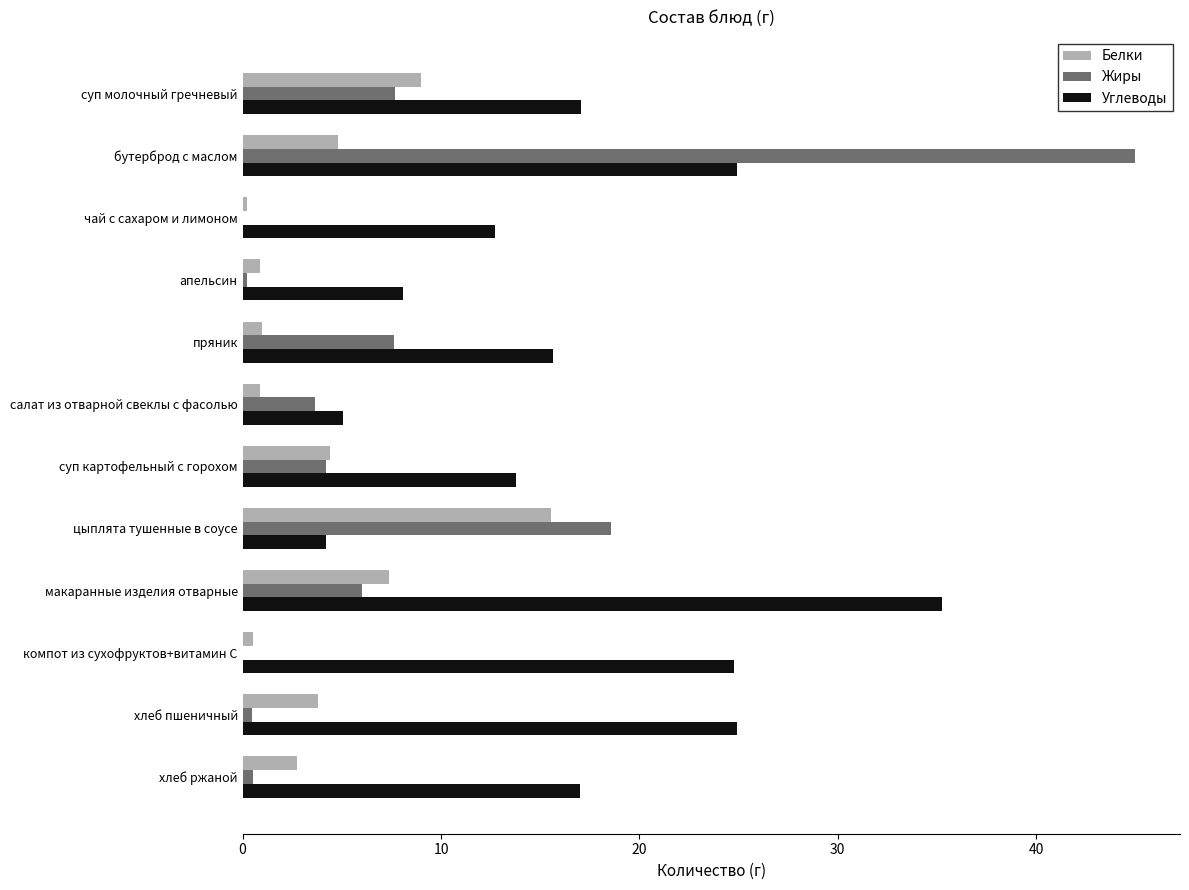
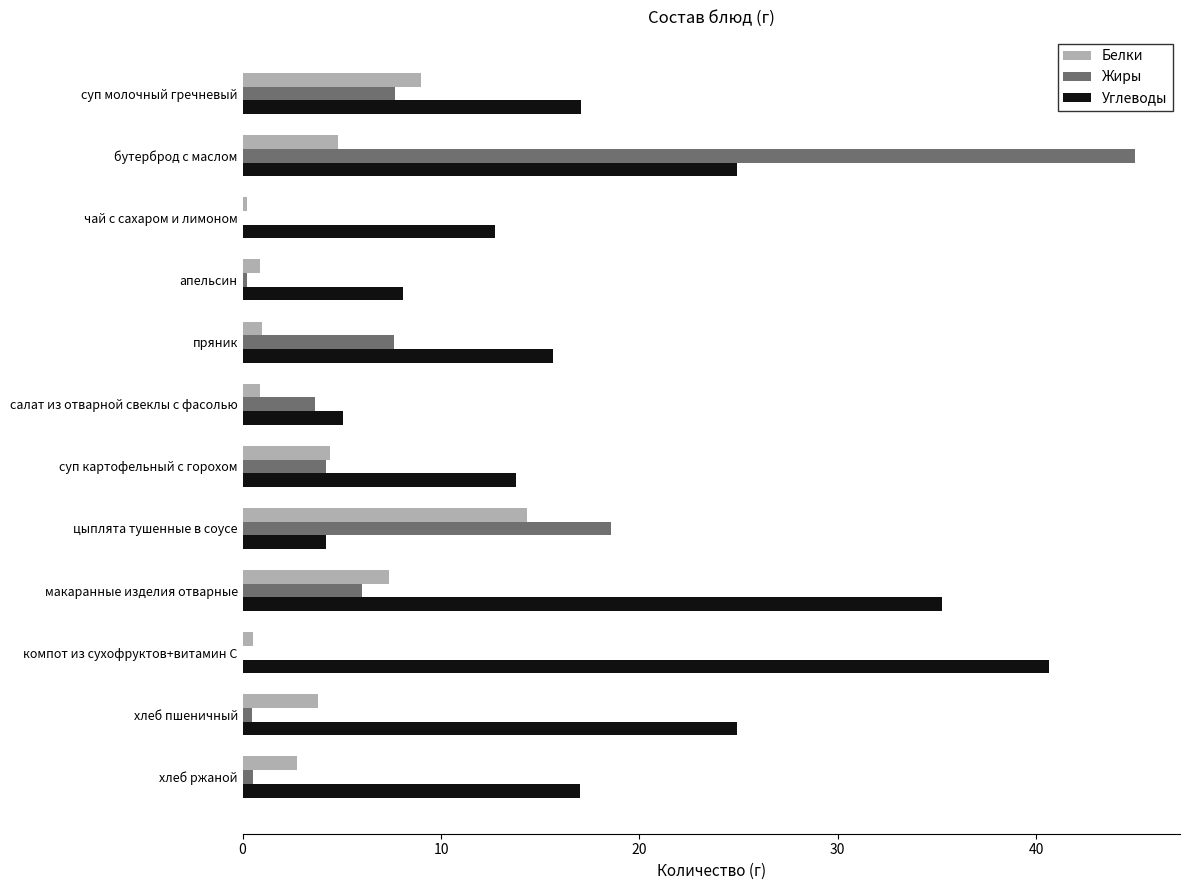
  {
    "Белки": {
      "суп молочный гречневый": 9.0,
      "бутерброд с маслом": 4.8,
      "чай с сахаром и лимоном": 0.2,
      "апельсин": 0.9,
      "пряник": 1.0,
      "салат из отварной свеклы с фасолью": 0.9,
      "суп картофельный с горохом": 4.4,
-     "цыплята тушенные в соусе": 15.5,
+     "цыплята тушенные в соусе": 14.3,
      "макаранные изделия отварные": 7.4,
      "компот из сухофруктов+витамин С": 0.5,
      "хлеб пшеничный": 3.8,
      "хлеб ржаной": 2.8
    },
    "Жиры": {
      "суп молочный гречневый": 7.7,
      "бутерброд с маслом": 45.0,
      "чай с сахаром и лимоном": 0.0,
      "апельсин": 0.2,
      "пряник": 7.7,
      "салат из отварной свеклы с фасолью": 3.7,
      "суп картофельный с горохом": 4.2,
      "цыплята тушенные в соусе": 18.6,
      "макаранные изделия отварные": 6.0,
      "компот из сухофруктов+витамин С": 0.0,
      "хлеб пшеничный": 0.5,
      "хлеб ржаной": 0.5
    },
    "Углеводы": {
      "суп молочный гречневый": 17.1,
      "бутерброд с маслом": 24.9,
      "чай с сахаром и лимоном": 12.7,
      "апельсин": 8.1,
      "пряник": 15.6,
      "салат из отварной свеклы с фасолью": 5.1,
      "суп картофельный с горохом": 13.8,
      "цыплята тушенные в соусе": 4.2,
      "макаранные изделия отварные": 35.3,
-     "компот из сухофруктов+витамин С": 24.8,
+     "компот из сухофруктов+витамин С": 40.6,
      "хлеб пшеничный": 24.9,
      "хлеб ржаной": 17.0
    }
  }
